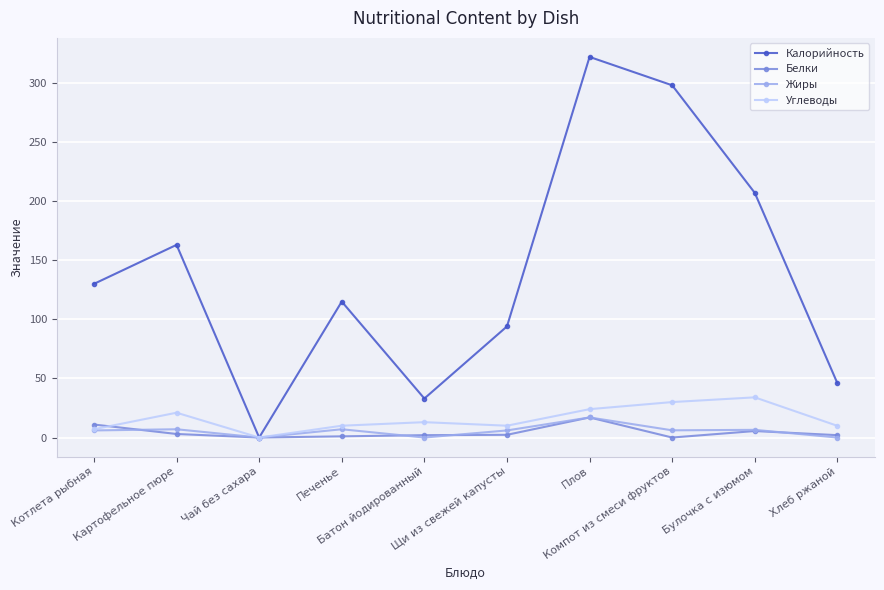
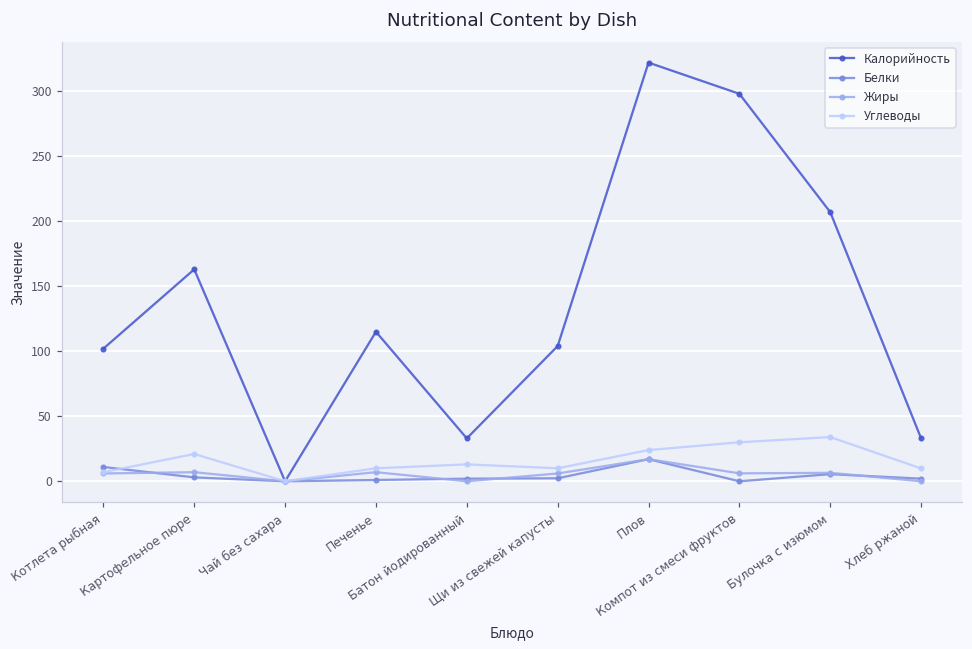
  {
    "Калорийность": {
-     "Котлета рыбная": 130,
+     "Котлета рыбная": 102,
      "Картофельное пюре": 163,
      "Печенье": 115,
      "Батон йодированный": 33,
-     "Щи из свежей капусты": 94,
+     "Щи из свежей капусты": 104,
      "Плов": 322,
      "Компот из смеси фруктов": 298,
      "Булочка с изюмом": 207,
-     "Хлеб ржаной": 46
+     "Хлеб ржаной": 33
    }
  }
